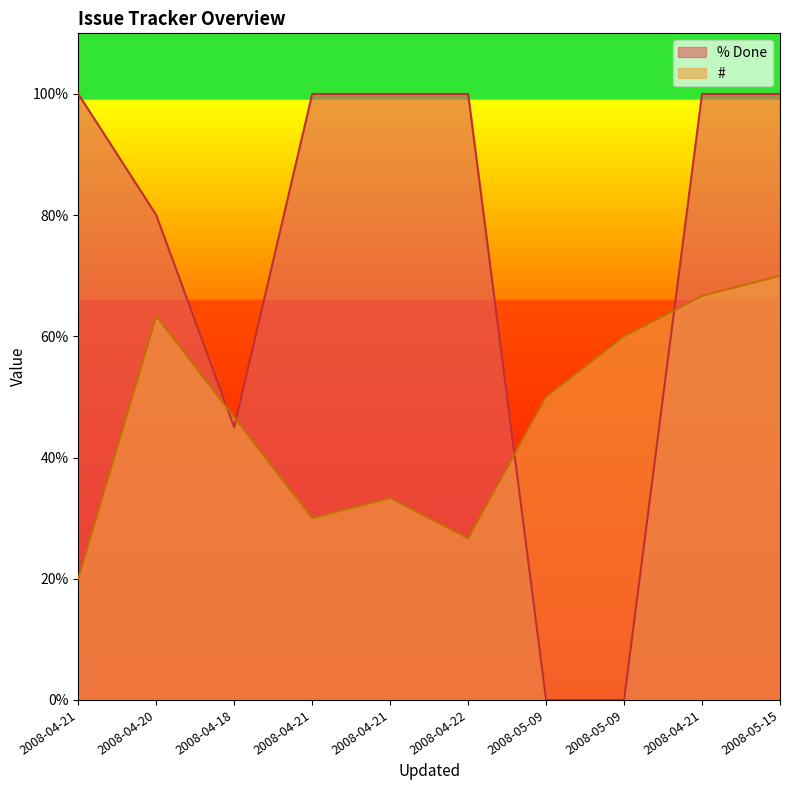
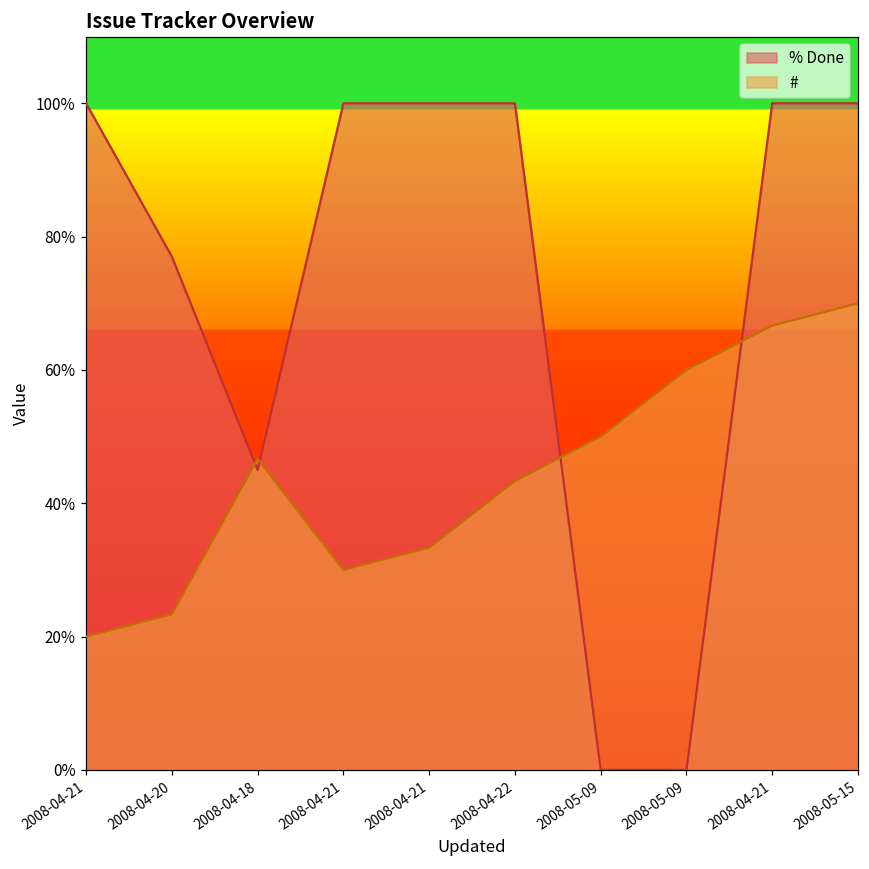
  {
    "% Done": {
-     "2008-04-20": "80%",
+     "2008-04-20": "77%",
      "2008-04-18": "45%",
      "2008-04-22": "100%",
      "2008-05-15": "100%"
    },
    "#": {
-     "2008-04-20": "63%",
+     "2008-04-20": "23%",
      "2008-04-18": "47%",
-     "2008-04-22": "27%",
+     "2008-04-22": "43%",
      "2008-05-15": "70%"
    }
  }
